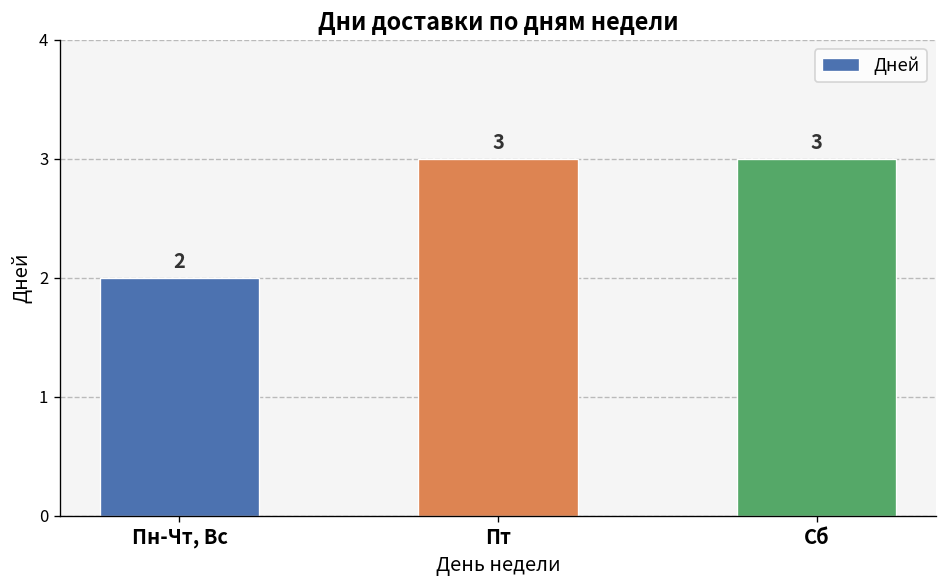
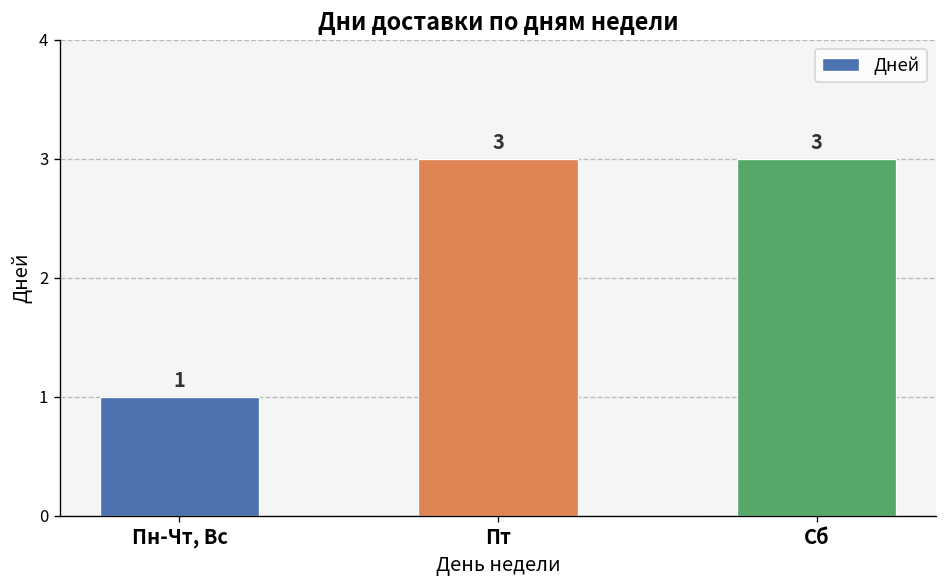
  {
-   "Пн-Чт, Вс": 2,
+   "Пн-Чт, Вс": 1,
    "Пт": 3,
    "Сб": 3
  }
